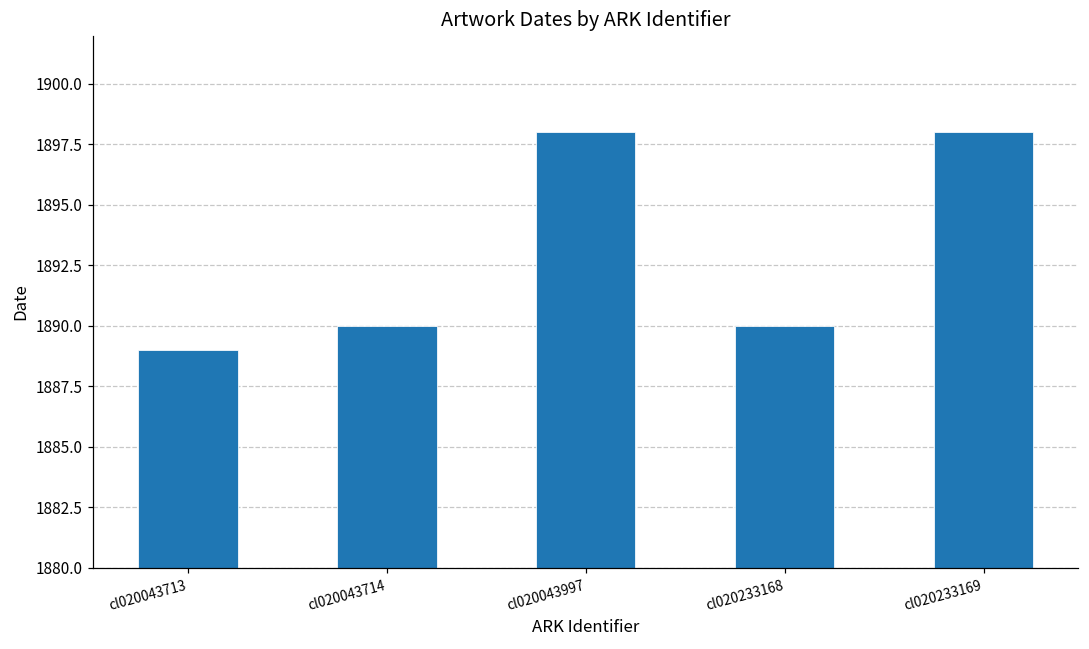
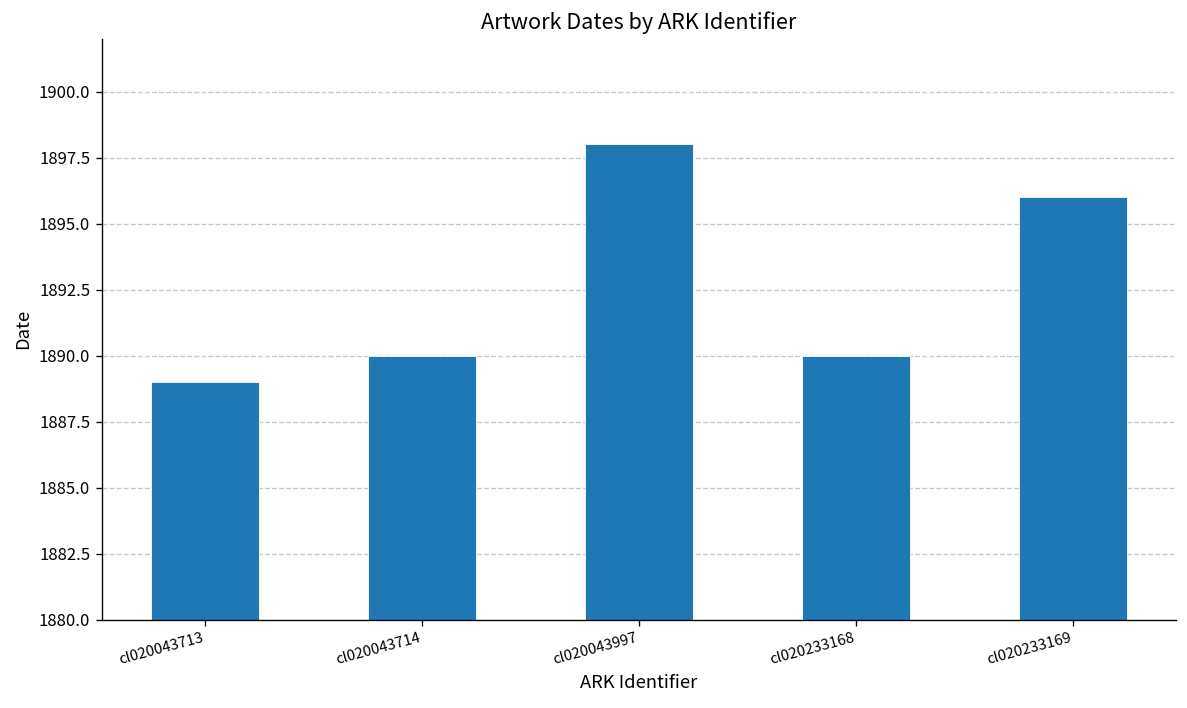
  {
    "cl020043713": 1889,
    "cl020043714": 1890,
    "cl020043997": 1898,
    "cl020233168": 1890,
-   "cl020233169": 1898
+   "cl020233169": 1896
  }
